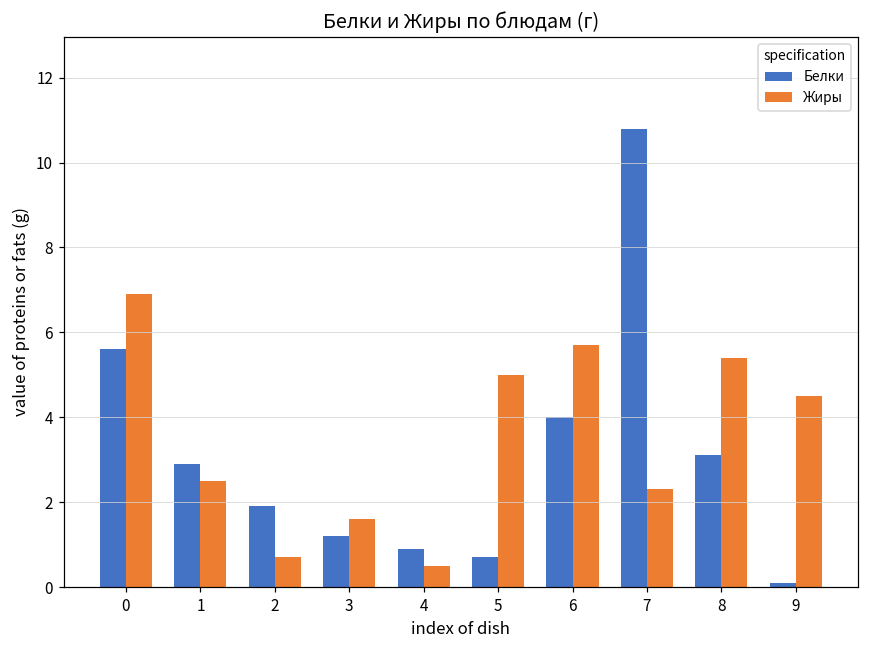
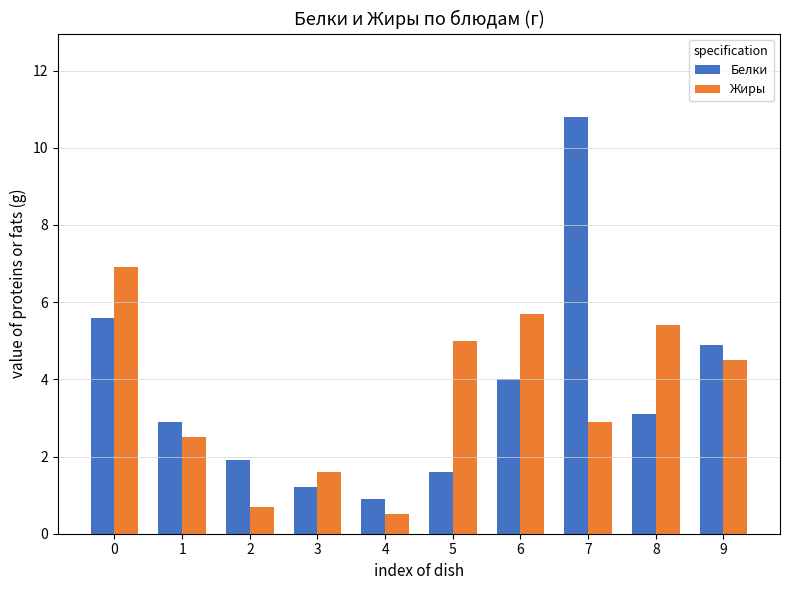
  {
    "Белки": {
      "0": 5.6,
      "1": 2.9,
      "2": 1.9,
      "3": 1.2,
      "4": 0.9,
-     "5": 0.7,
+     "5": 1.6,
      "6": 4.0,
      "7": 10.8,
      "8": 3.1,
-     "9": 0.1
+     "9": 4.9
    },
    "Жиры": {
      "0": 6.9,
      "1": 2.5,
      "2": 0.7,
      "3": 1.6,
      "4": 0.5,
      "5": 5.0,
      "6": 5.7,
-     "7": 2.3,
+     "7": 2.9,
      "8": 5.4,
      "9": 4.5
    }
  }
